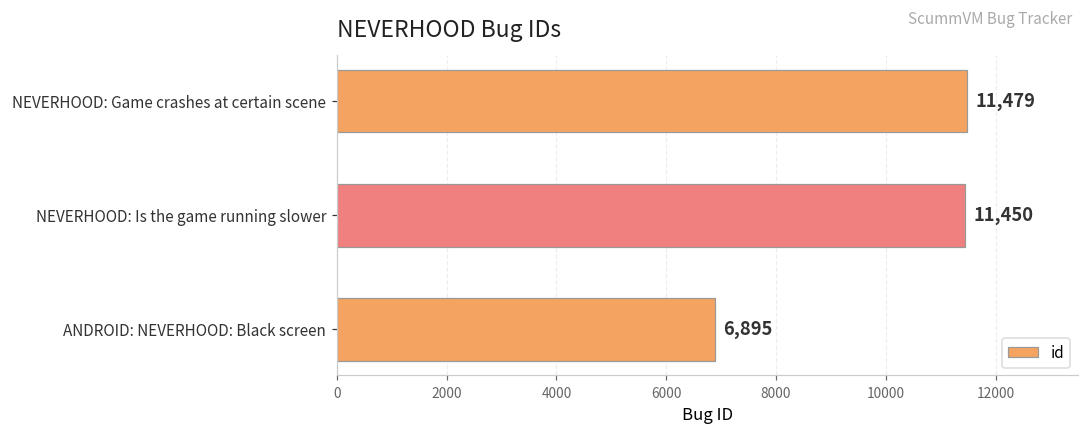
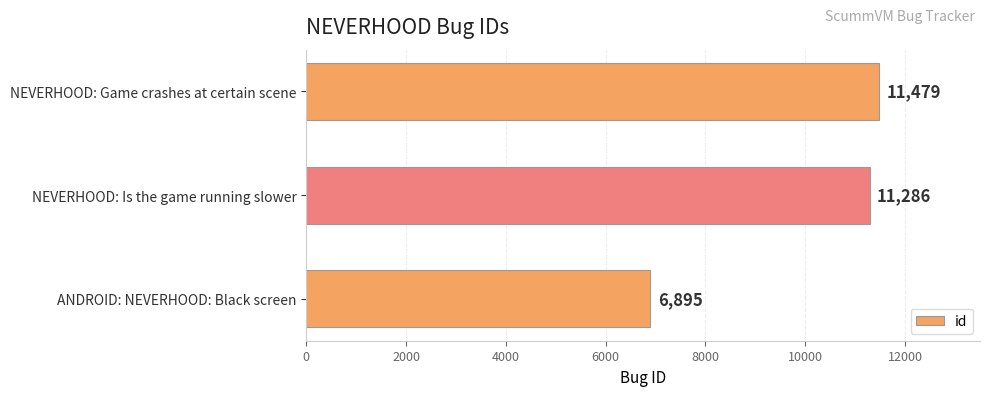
  {
    "NEVERHOOD: Game crashes at certain scene": "11,479",
-   "NEVERHOOD: Is the game running slower": "11,450",
+   "NEVERHOOD: Is the game running slower": "11,286",
    "ANDROID: NEVERHOOD: Black screen": "6,895"
  }
